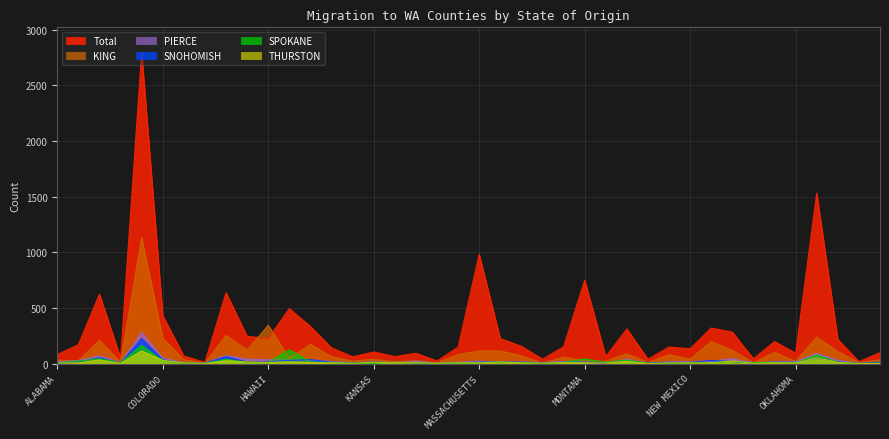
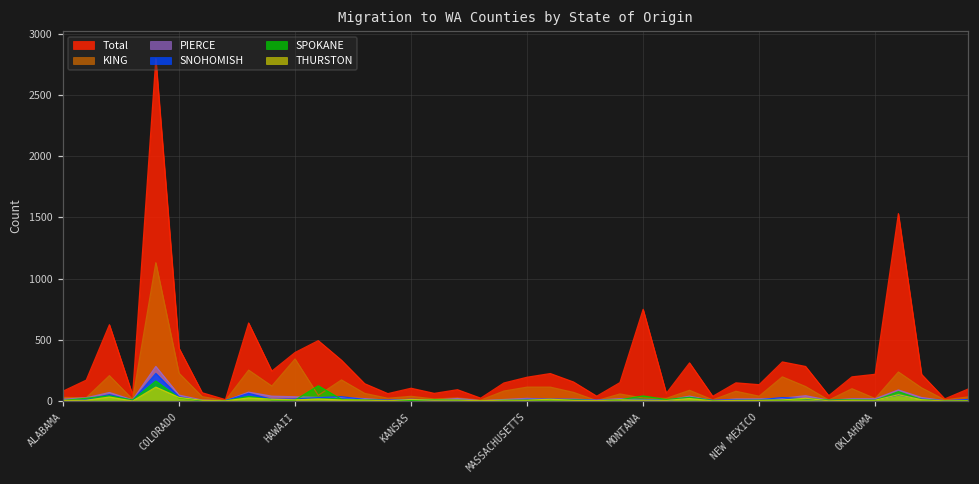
  {
    "Total": {
      "ALABAMA": 80,
      "COLORADO": 430,
-     "HAWAII": 230,
+     "HAWAII": 400,
      "KANSAS": 100,
-     "MASSACHUSETTS": 980,
+     "MASSACHUSETTS": 190,
      "MONTANA": 750,
      "NEW MEXICO": 130,
-     "OKLAHOMA": 90
+     "OKLAHOMA": 220
    },
    "KING": {
      "COLORADO": 230,
      "HAWAII": 340,
      "KANSAS": 40,
      "MASSACHUSETTS": 110
    }
  }
